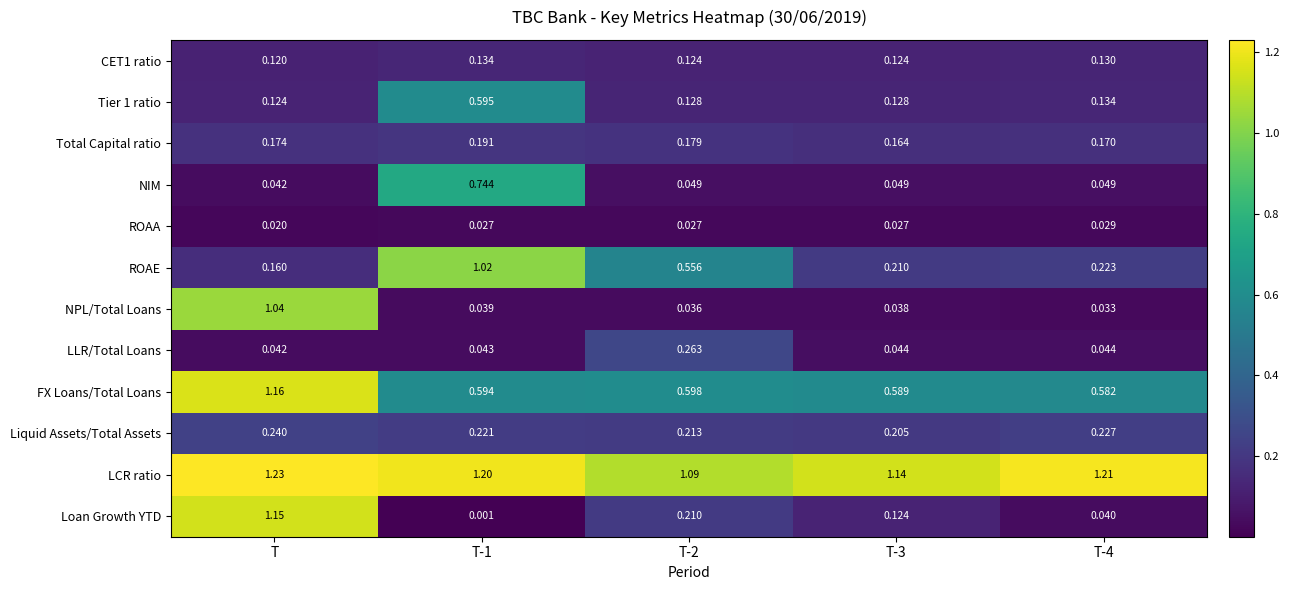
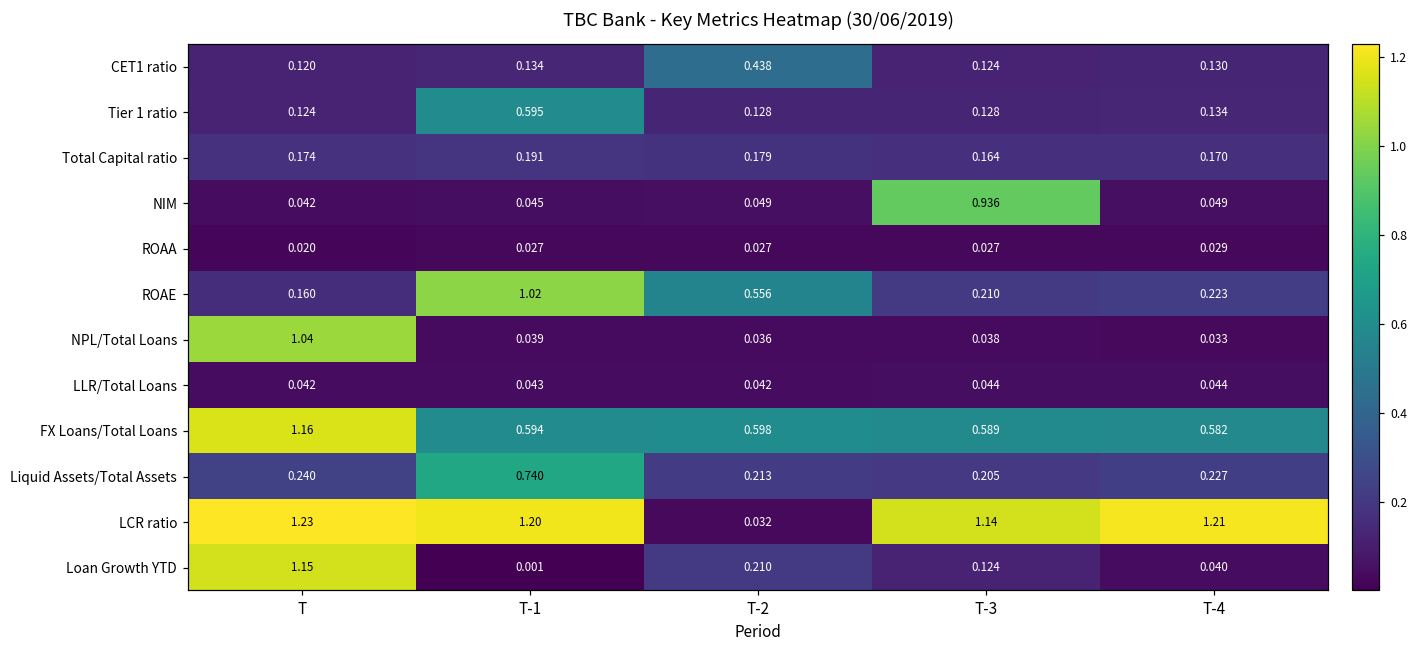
  {
    "CET1 ratio": {
      "T": 0.120,
      "T-1": 0.134,
-     "T-2": 0.124,
+     "T-2": 0.438,
      "T-3": 0.124,
      "T-4": 0.130
    },
    "Tier 1 ratio": {
      "T": 0.124,
      "T-1": 0.595,
      "T-2": 0.128,
      "T-3": 0.128,
      "T-4": 0.134
    },
    "Total Capital ratio": {
      "T": 0.174,
      "T-1": 0.191,
      "T-2": 0.179,
      "T-3": 0.164,
      "T-4": 0.170
    },
    "NIM": {
      "T": 0.042,
-     "T-1": 0.744,
+     "T-1": 0.045,
      "T-2": 0.049,
-     "T-3": 0.049,
+     "T-3": 0.936,
      "T-4": 0.049
    },
    "ROAA": {
      "T": 0.020,
      "T-1": 0.027,
      "T-2": 0.027,
      "T-3": 0.027,
      "T-4": 0.029
    },
    "ROAE": {
      "T": 0.160,
      "T-1": 1.02,
      "T-2": 0.556,
      "T-3": 0.210,
      "T-4": 0.223
    },
    "NPL/Total Loans": {
      "T": 1.04,
      "T-1": 0.039,
      "T-2": 0.036,
      "T-3": 0.038,
      "T-4": 0.033
    },
    "LLR/Total Loans": {
      "T": 0.042,
      "T-1": 0.043,
-     "T-2": 0.263,
+     "T-2": 0.042,
      "T-3": 0.044,
      "T-4": 0.044
    },
    "FX Loans/Total Loans": {
      "T": 1.16,
      "T-1": 0.594,
      "T-2": 0.598,
      "T-3": 0.589,
      "T-4": 0.582
    },
    "Liquid Assets/Total Assets": {
      "T": 0.240,
-     "T-1": 0.221,
+     "T-1": 0.740,
      "T-2": 0.213,
      "T-3": 0.205,
      "T-4": 0.227
    },
    "LCR ratio": {
      "T": 1.23,
      "T-1": 1.20,
-     "T-2": 1.09,
+     "T-2": 0.032,
      "T-3": 1.14,
      "T-4": 1.21
    },
    "Loan Growth YTD": {
      "T": 1.15,
      "T-1": 0.001,
      "T-2": 0.210,
      "T-3": 0.124,
      "T-4": 0.040
    }
  }
